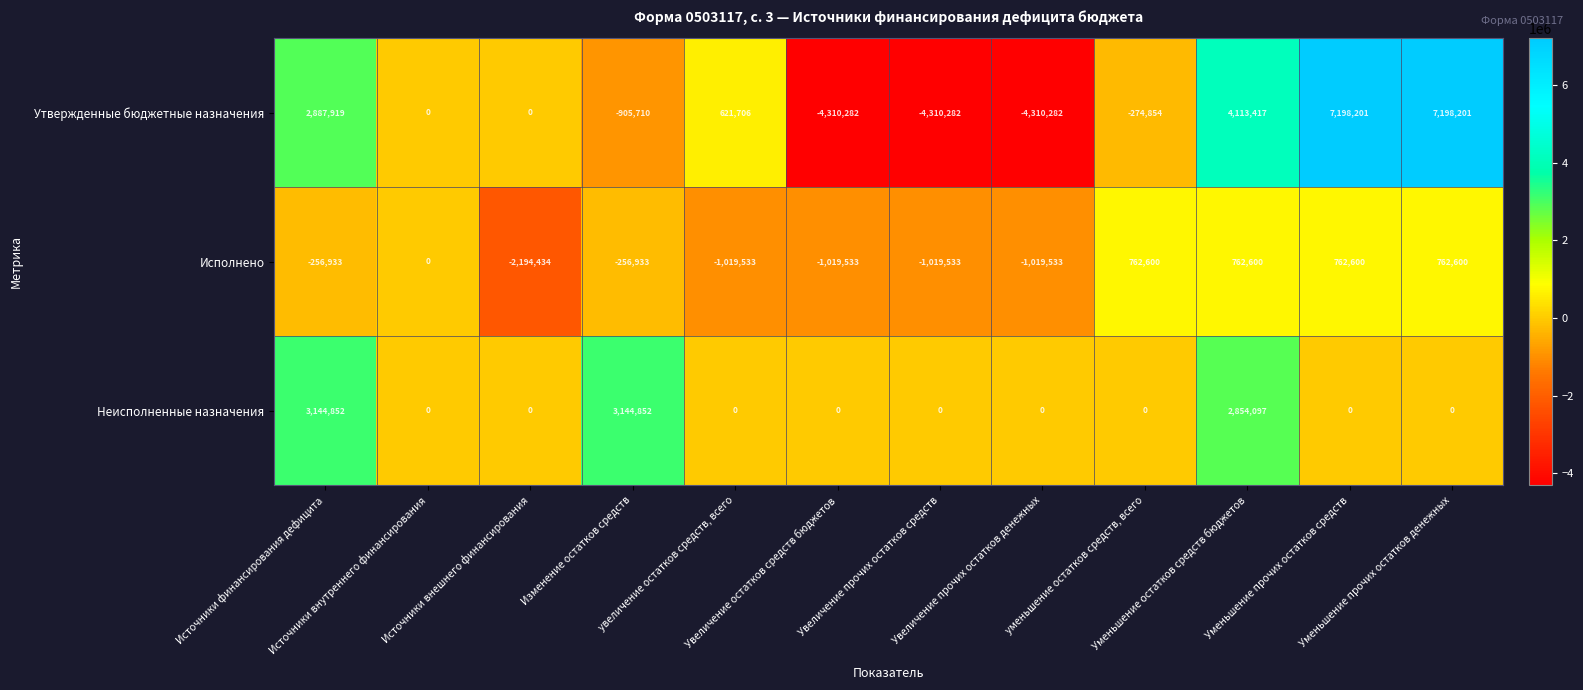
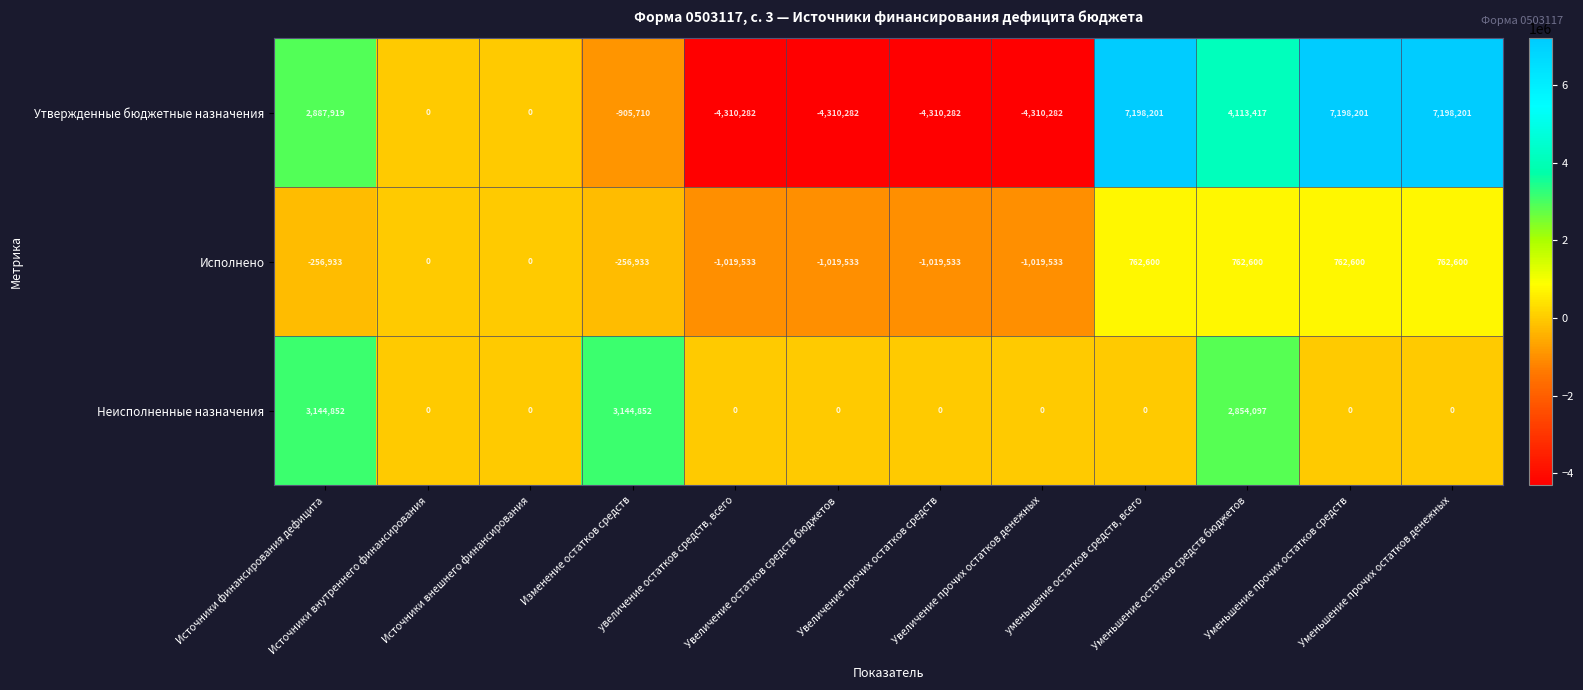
  {
    "Утвержденные бюджетные назначения": {
      "Источники финансирования дефицита": "2,887,919",
      "Источники внутреннего финансирования": "0",
      "Источники внешнего финансирования": "0",
      "Изменение остатков средств": "-905,710",
-     "увеличение остатков средств, всего": "621,706",
+     "увеличение остатков средств, всего": "-4,310,282",
      "Увеличение остатков средств бюджетов": "-4,310,282",
      "Увеличение прочих остатков средств": "-4,310,282",
      "Увеличение прочих остатков денежных": "-4,310,282",
-     "уменьшение остатков средств, всего": "-274,854",
+     "уменьшение остатков средств, всего": "7,198,201",
      "Уменьшение остатков средств бюджетов": "4,113,417",
      "Уменьшение прочих остатков средств": "7,198,201",
      "Уменьшение прочих остатков денежных": "7,198,201"
    },
    "Исполнено": {
      "Источники финансирования дефицита": "-256,933",
      "Источники внутреннего финансирования": "0",
-     "Источники внешнего финансирования": "-2,194,434",
+     "Источники внешнего финансирования": "0",
      "Изменение остатков средств": "-256,933",
      "увеличение остатков средств, всего": "-1,019,533",
      "Увеличение остатков средств бюджетов": "-1,019,533",
      "Увеличение прочих остатков средств": "-1,019,533",
      "Увеличение прочих остатков денежных": "-1,019,533",
      "уменьшение остатков средств, всего": "762,600",
      "Уменьшение остатков средств бюджетов": "762,600",
      "Уменьшение прочих остатков средств": "762,600",
      "Уменьшение прочих остатков денежных": "762,600"
    },
    "Неисполненные назначения": {
      "Источники финансирования дефицита": "3,144,852",
      "Источники внутреннего финансирования": "0",
      "Источники внешнего финансирования": "0",
      "Изменение остатков средств": "3,144,852",
      "увеличение остатков средств, всего": "0",
      "Увеличение остатков средств бюджетов": "0",
      "Увеличение прочих остатков средств": "0",
      "Увеличение прочих остатков денежных": "0",
      "уменьшение остатков средств, всего": "0",
      "Уменьшение остатков средств бюджетов": "2,854,097",
      "Уменьшение прочих остатков средств": "0",
      "Уменьшение прочих остатков денежных": "0"
    }
  }
